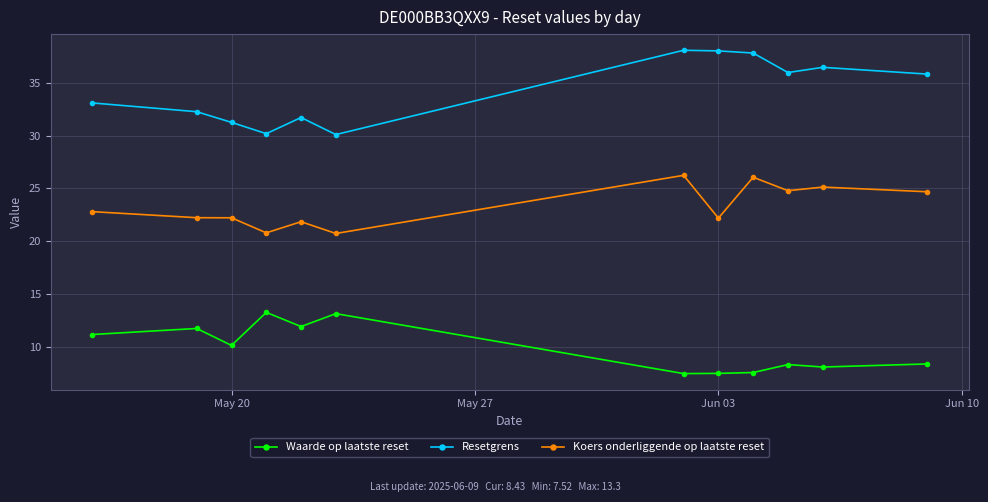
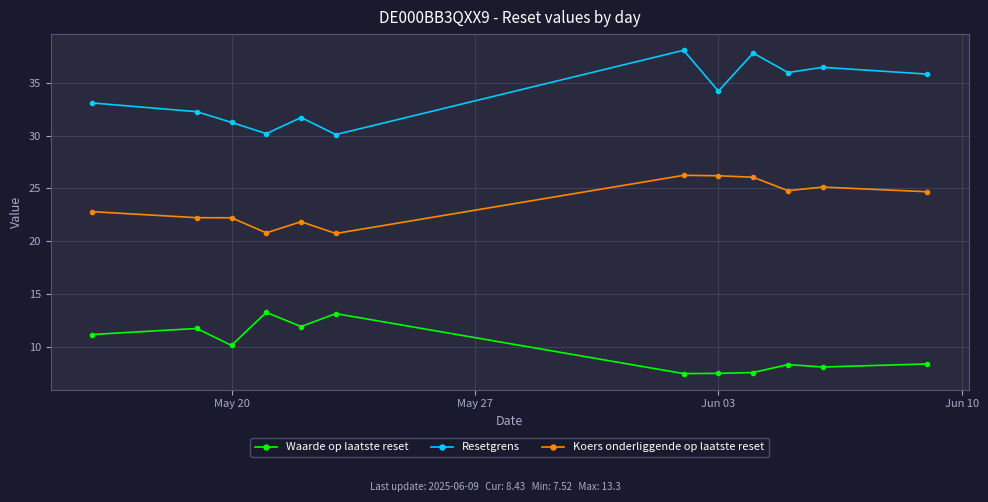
  {
    "Waarde op laatste reset": {
      "May 20": 10.2,
      "Jun 03": 7.5
    },
    "Resetgrens": {
      "May 20": 31.2,
-     "Jun 03": 38.0
+     "Jun 03": 34.2
    },
    "Koers onderliggende op laatste reset": {
      "May 20": 22.2,
-     "Jun 03": 22.2
+     "Jun 03": 26.2
    }
  }
